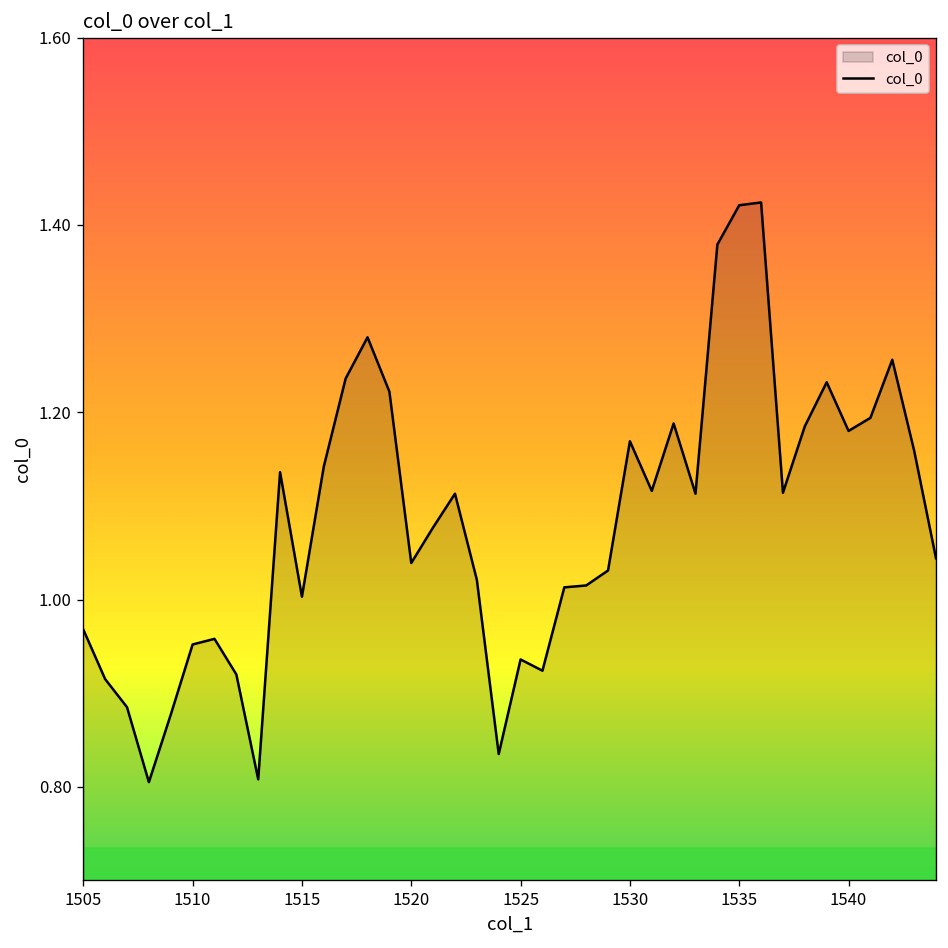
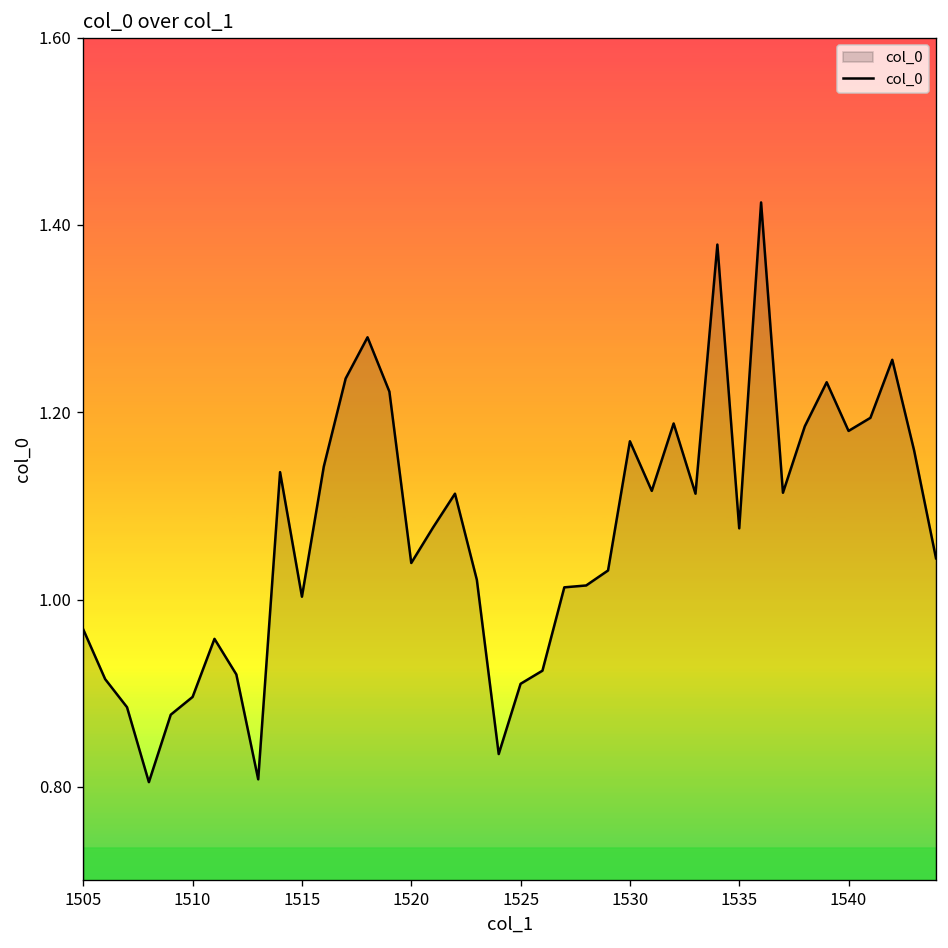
  {
    "1505": 0.97,
-   "1510": 0.95,
+   "1510": 0.90,
    "1515": 1.00,
    "1520": 1.04,
-   "1525": 0.94,
+   "1525": 0.91,
    "1530": 1.17,
-   "1535": 1.42,
+   "1535": 1.08,
    "1540": 1.18
  }
